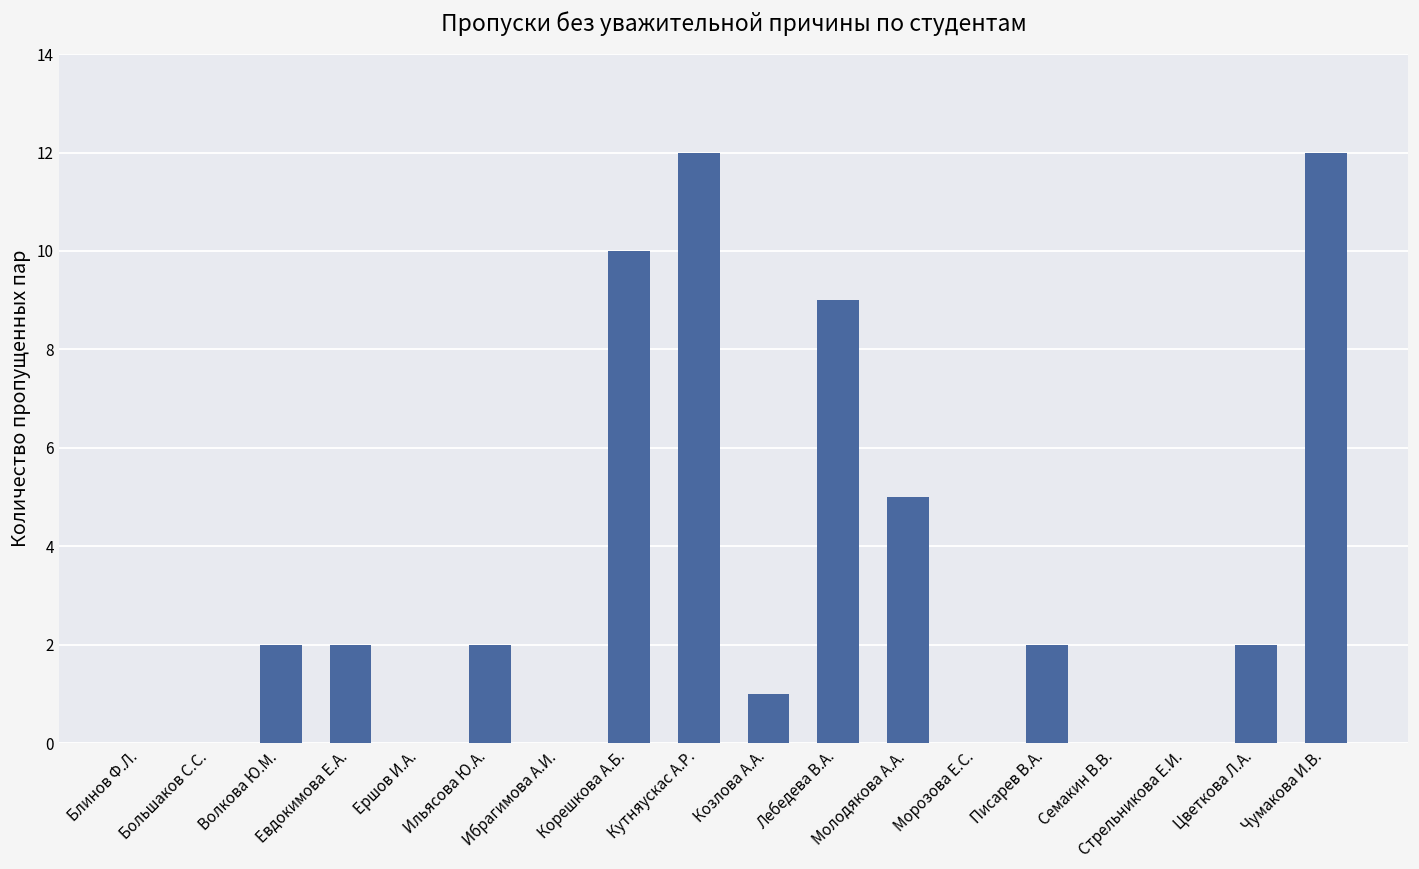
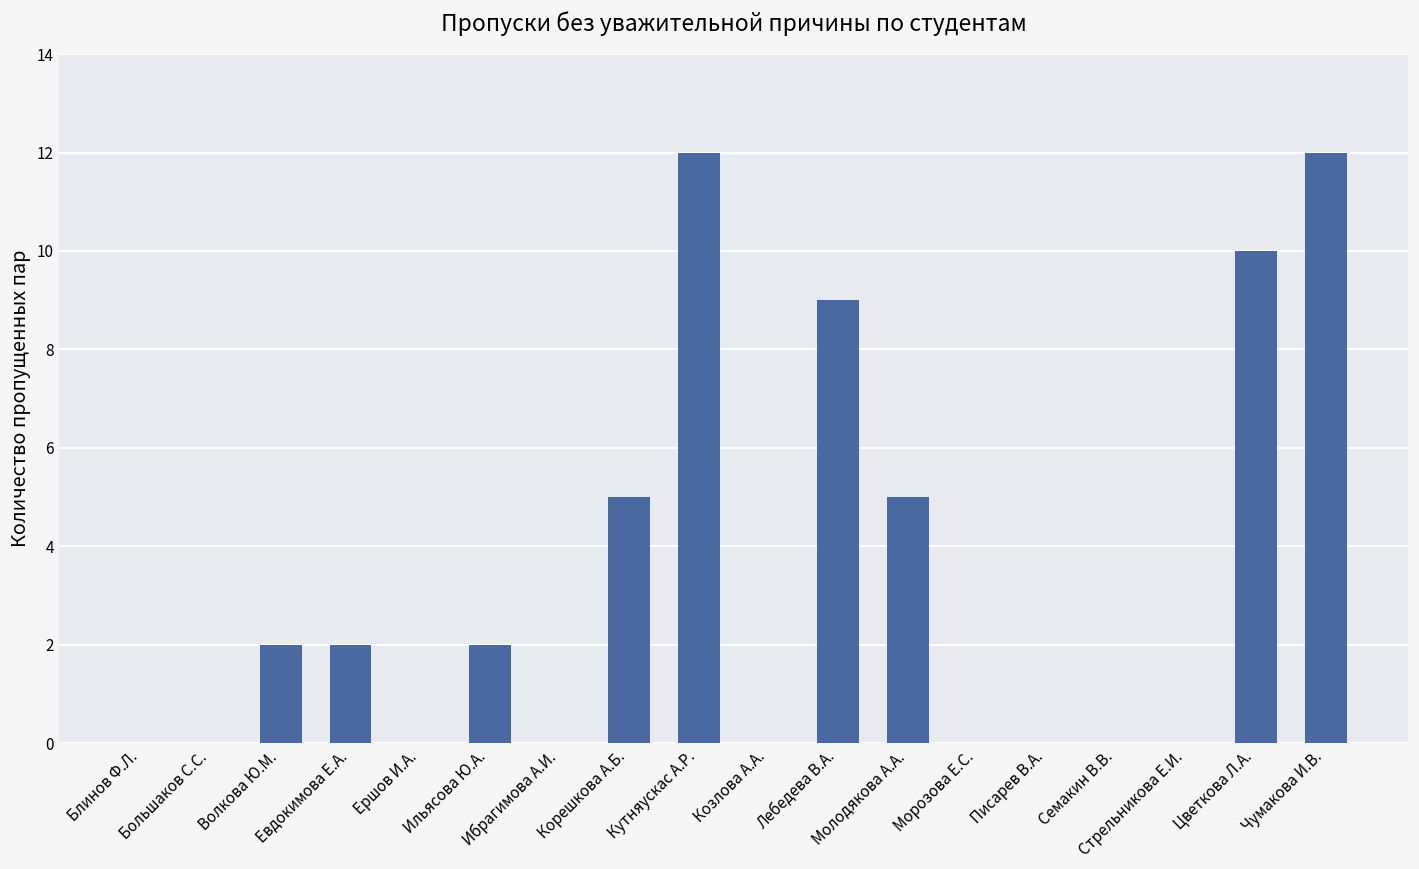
  {
    "Блинов Ф.Л.": 0,
    "Большаков С.С.": 0,
    "Волкова Ю.М.": 2,
    "Евдокимова Е.А.": 2,
    "Ершов И.А.": 0,
    "Ильясова Ю.А.": 2,
    "Ибрагимова А.И.": 0,
-   "Корешкова А.Б.": 10,
+   "Корешкова А.Б.": 5,
    "Кутняускас А.Р.": 12,
-   "Козлова А.А.": 1,
+   "Козлова А.А.": 0,
    "Лебедева В.А.": 9,
    "Молодякова А.А.": 5,
    "Морозова Е.С.": 0,
-   "Писарев В.А.": 2,
+   "Писарев В.А.": 0,
    "Семакин В.В.": 0,
    "Стрельникова Е.И.": 0,
-   "Цветкова Л.А.": 2,
+   "Цветкова Л.А.": 10,
    "Чумакова И.В.": 12
  }
